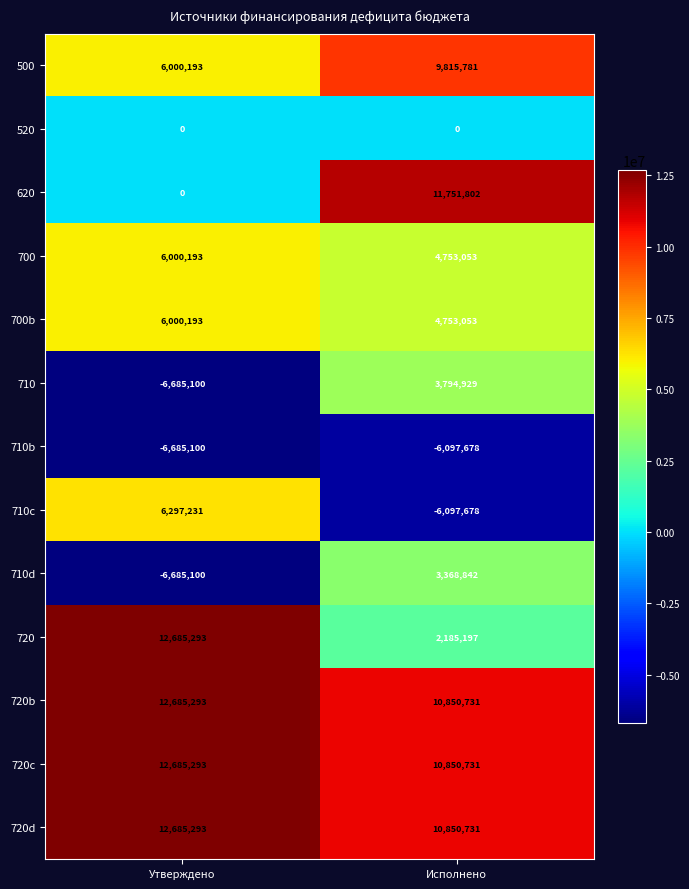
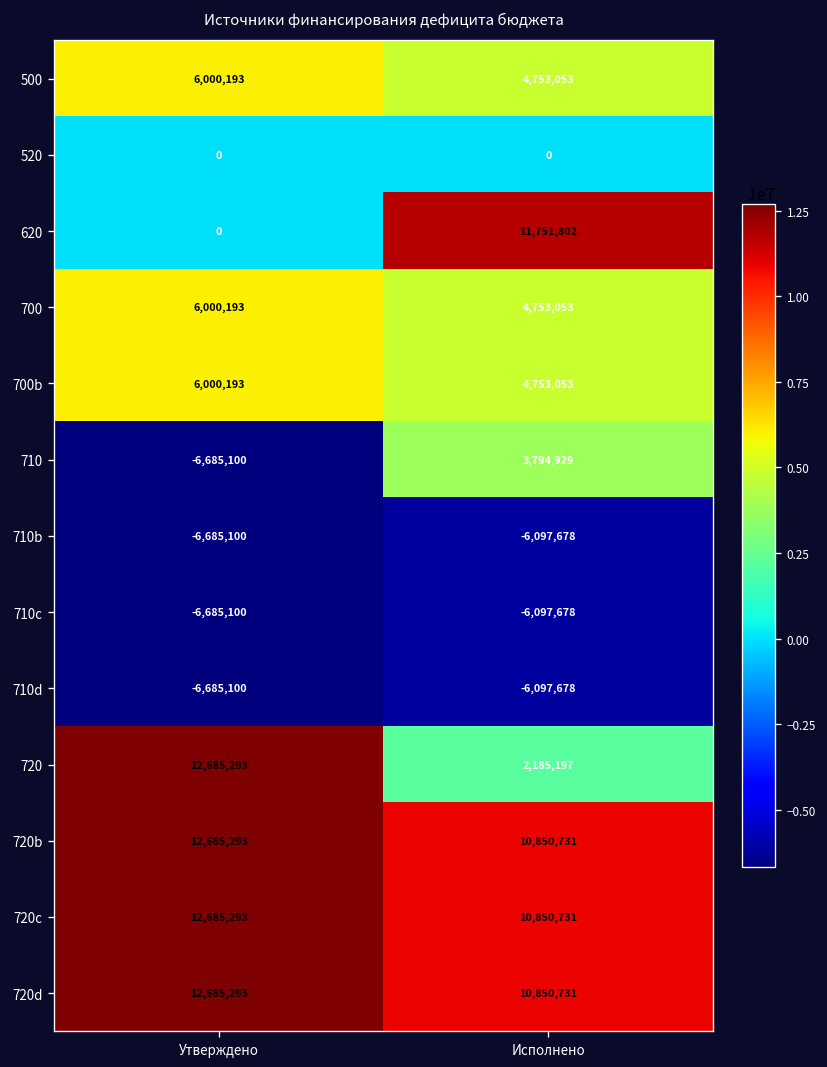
  {
    "500": {
      "Утверждено": "6,000,193",
-     "Исполнено": "9,815,781"
+     "Исполнено": "4,753,053"
    },
    "520": {
      "Утверждено": "0",
      "Исполнено": "0"
    },
    "620": {
      "Утверждено": "0",
      "Исполнено": "11,751,802"
    },
    "700": {
      "Утверждено": "6,000,193",
      "Исполнено": "4,753,053"
    },
    "700b": {
      "Утверждено": "6,000,193",
      "Исполнено": "4,753,053"
    },
    "710": {
      "Утверждено": "-6,685,100",
      "Исполнено": "3,794,929"
    },
    "710b": {
      "Утверждено": "-6,685,100",
      "Исполнено": "-6,097,678"
    },
    "710c": {
-     "Утверждено": "6,297,231",
+     "Утверждено": "-6,685,100",
      "Исполнено": "-6,097,678"
    },
    "710d": {
      "Утверждено": "-6,685,100",
-     "Исполнено": "3,368,842"
+     "Исполнено": "-6,097,678"
    },
    "720": {
      "Утверждено": "12,685,293",
      "Исполнено": "2,185,197"
    },
    "720b": {
      "Утверждено": "12,685,293",
      "Исполнено": "10,850,731"
    },
    "720c": {
      "Утверждено": "12,685,293",
      "Исполнено": "10,850,731"
    },
    "720d": {
      "Утверждено": "12,685,293",
      "Исполнено": "10,850,731"
    }
  }
